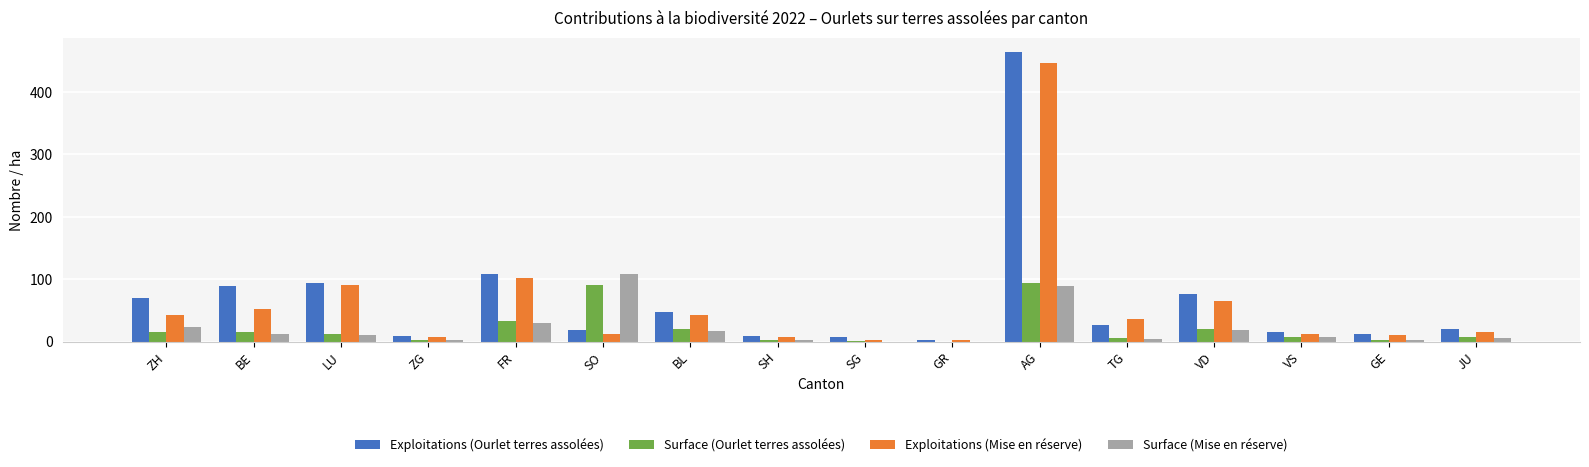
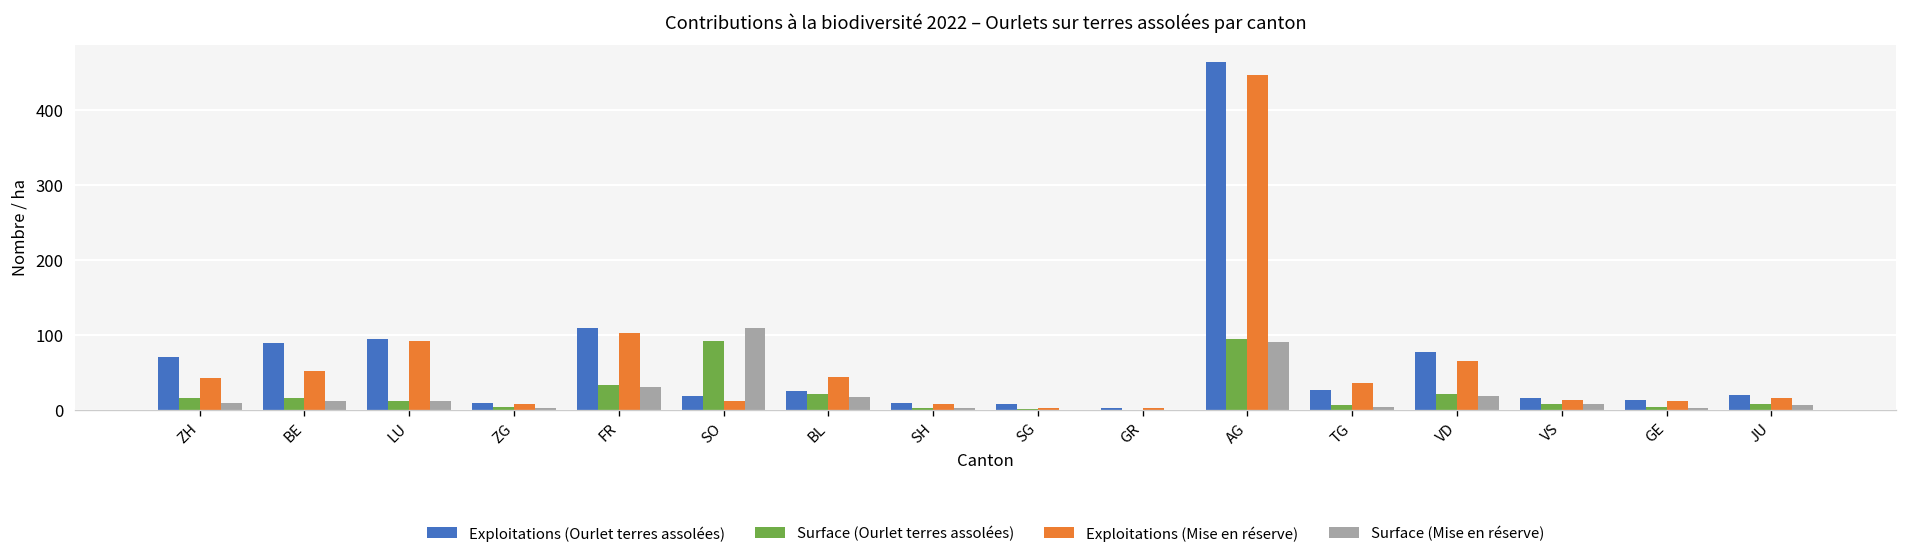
  {
    "Exploitations (Ourlet terres assolées)": {
      "ZH": 70,
      "BE": 90,
      "LU": 90,
      "ZG": 10,
      "FR": 110,
      "SO": 20,
-     "BL": 50,
+     "BL": 30,
      "SH": 10,
      "SG": 10,
      "AG": 460,
      "TG": 30,
      "VD": 80,
      "VS": 20,
      "GE": 10,
      "JU": 20
    },
    "Surface (Ourlet terres assolées)": {
      "ZH": 20,
      "BE": 20,
      "LU": 10,
      "FR": 30,
      "SO": 90,
      "BL": 20,
      "GR": 0,
      "AG": 90,
      "TG": 10,
      "VD": 20,
      "VS": 10,
      "JU": 10
    },
    "Exploitations (Mise en réserve)": {
      "ZH": 40,
      "BE": 50,
      "LU": 90,
      "ZG": 10,
      "FR": 100,
      "SO": 10,
      "BL": 40,
      "SH": 10,
      "AG": 450,
      "TG": 40,
      "VD": 70,
      "VS": 10,
      "GE": 10,
      "JU": 20
    },
    "Surface (Mise en réserve)": {
-     "ZH": 20,
+     "ZH": 10,
      "BE": 10,
      "LU": 10,
      "FR": 30,
      "SO": 110,
      "BL": 20,
      "SG": 0,
      "GR": 0,
      "AG": 90,
      "VD": 20,
      "VS": 10,
      "JU": 10
    }
  }
